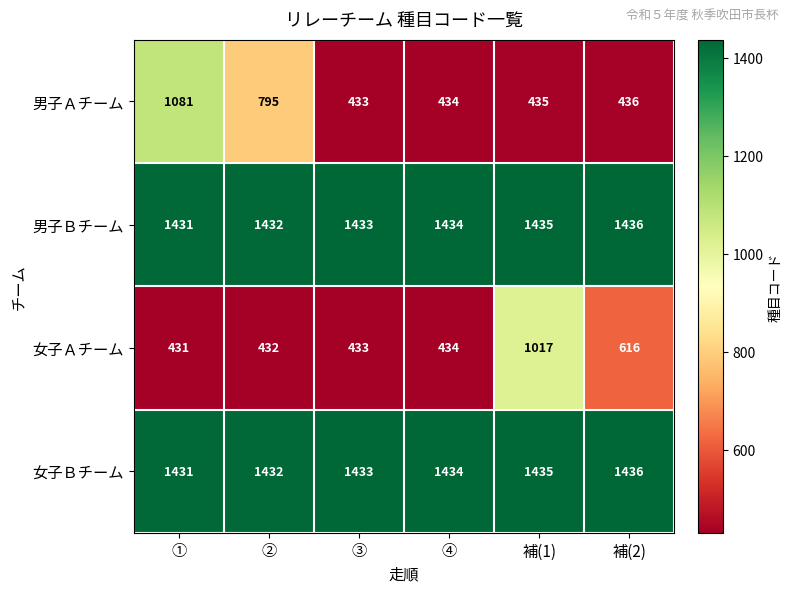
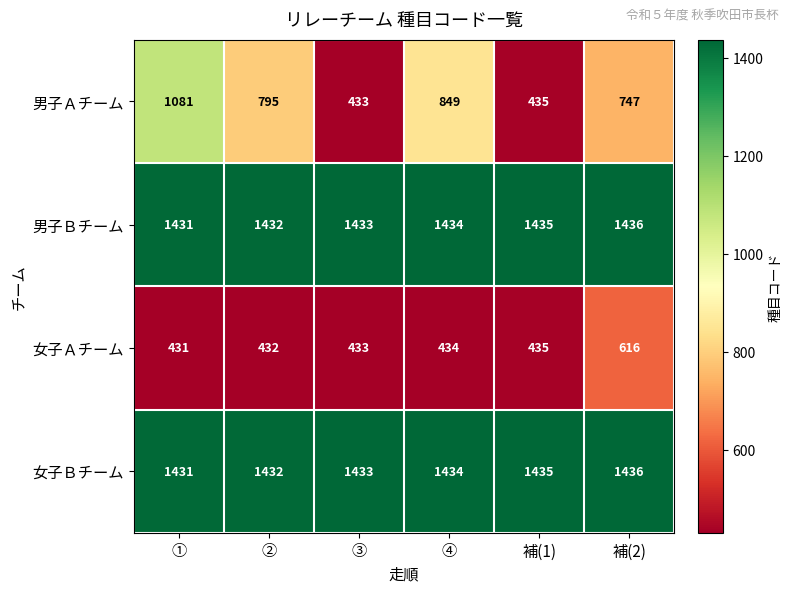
  {
    "男子Ａチーム": {
      "①": 1081,
      "②": 795,
      "③": 433,
-     "④": 434,
+     "④": 849,
      "補(1)": 435,
-     "補(2)": 436
+     "補(2)": 747
    },
    "男子Ｂチーム": {
      "①": 1431,
      "②": 1432,
      "③": 1433,
      "④": 1434,
      "補(1)": 1435,
      "補(2)": 1436
    },
    "女子Ａチーム": {
      "①": 431,
      "②": 432,
      "③": 433,
      "④": 434,
-     "補(1)": 1017,
+     "補(1)": 435,
      "補(2)": 616
    },
    "女子Ｂチーム": {
      "①": 1431,
      "②": 1432,
      "③": 1433,
      "④": 1434,
      "補(1)": 1435,
      "補(2)": 1436
    }
  }
